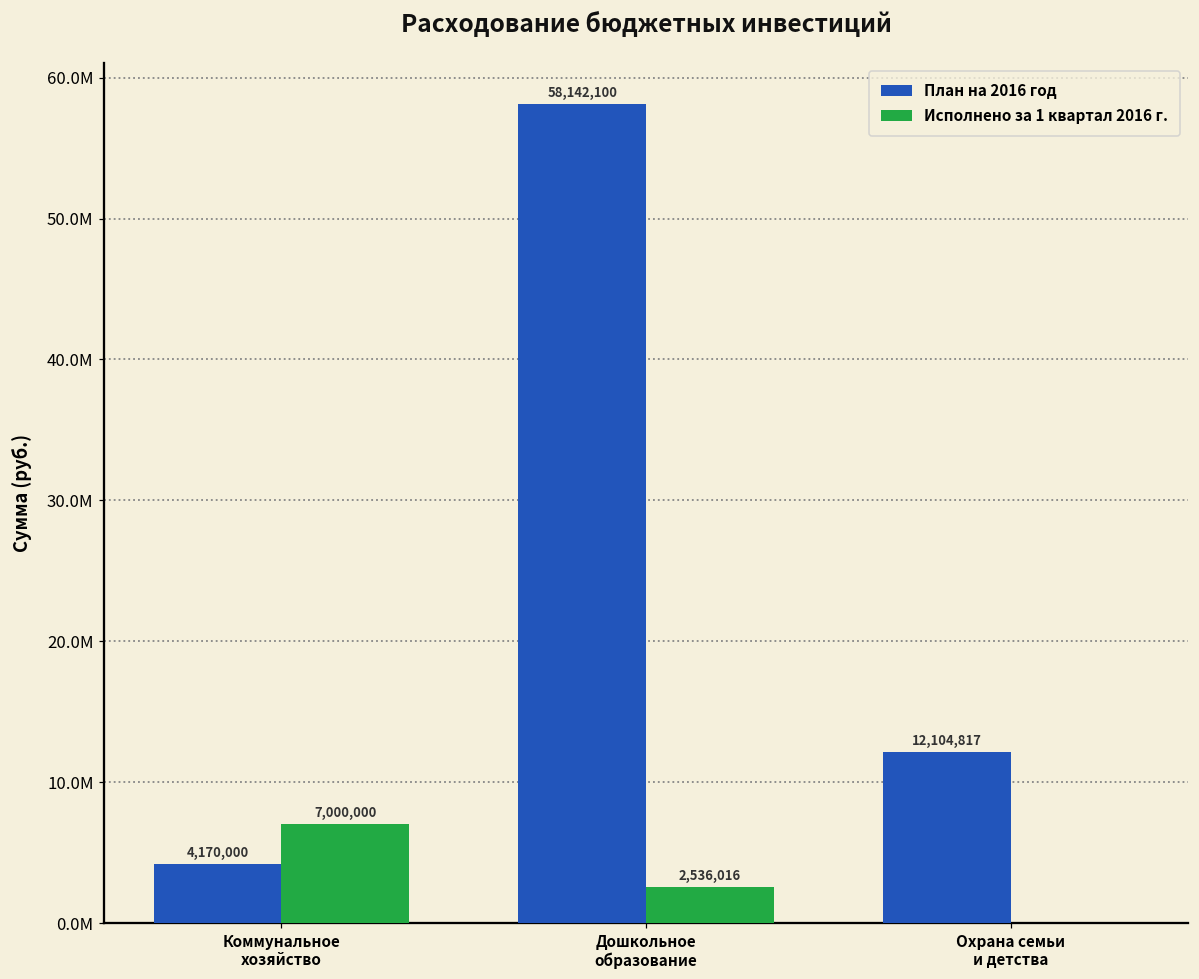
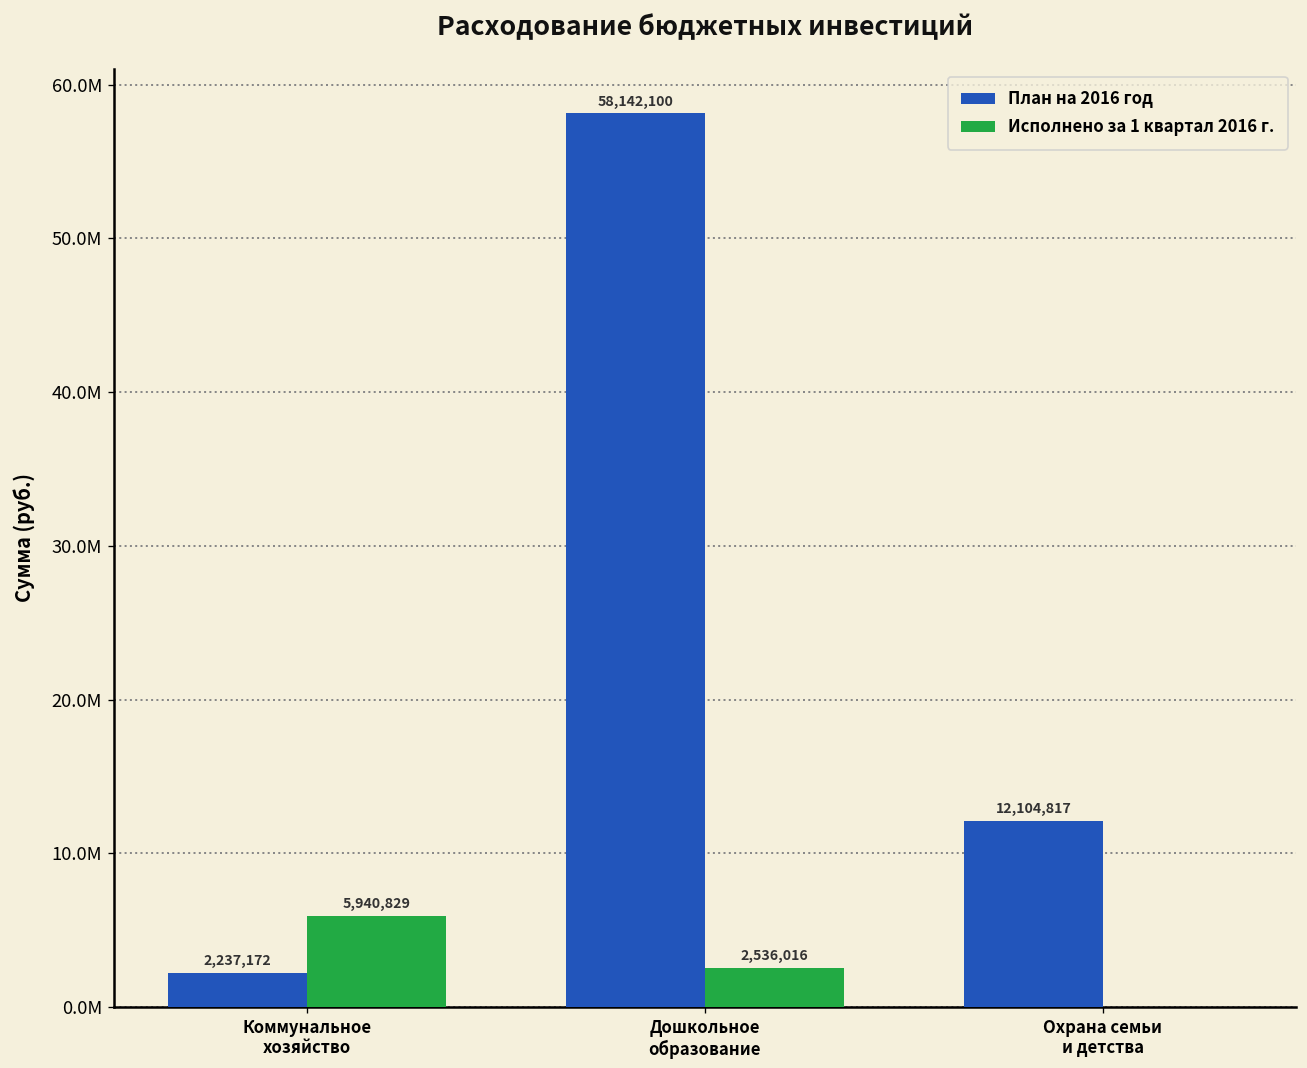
  {
    "План на 2016 год": {
-     "Коммунальное хозяйство": "4,170,000",
+     "Коммунальное хозяйство": "2,237,172",
      "Дошкольное образование": "58,142,100",
      "Охрана семьи и детства": "12,104,817"
    },
    "Исполнено за 1 квартал 2016 г.": {
-     "Коммунальное хозяйство": "7,000,000",
+     "Коммунальное хозяйство": "5,940,829",
      "Дошкольное образование": "2,536,016"
    }
  }
